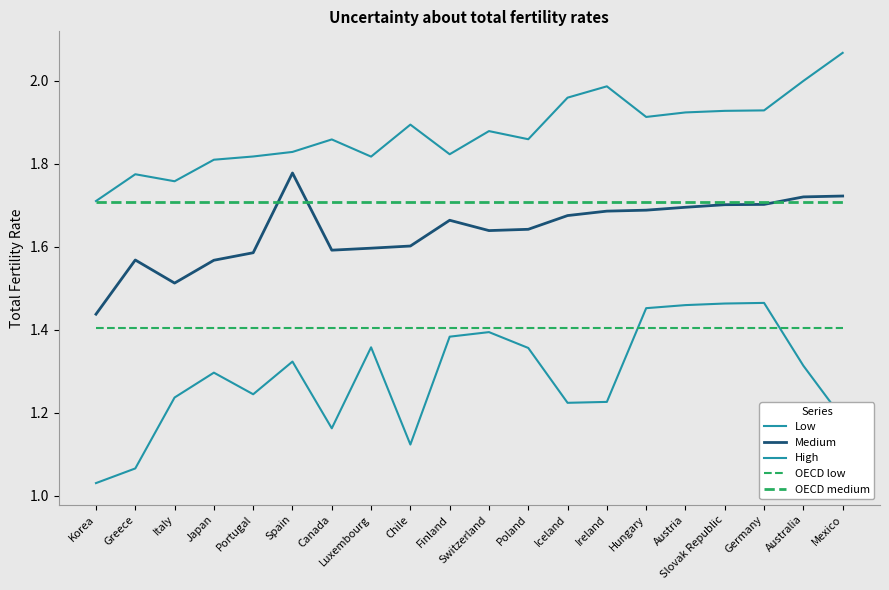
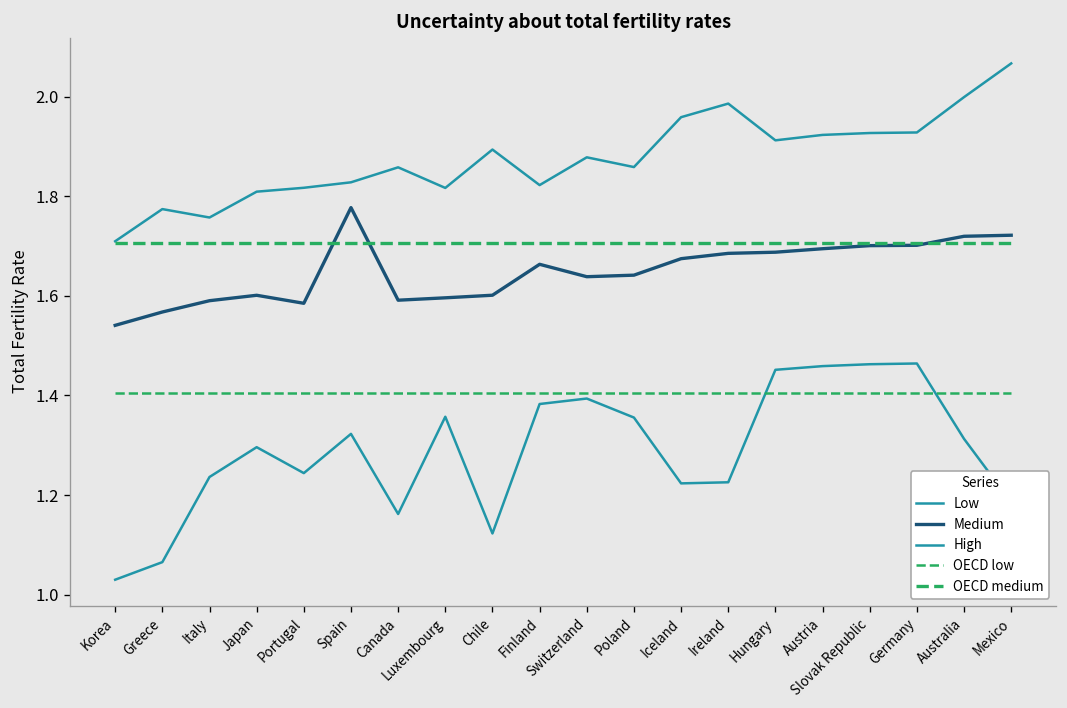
  {
    "Medium": {
-     "Korea": 1.44,
+     "Korea": 1.54,
      "Greece": 1.57,
-     "Italy": 1.51,
-     "Japan": 1.57,
+     "Italy": 1.59,
+     "Japan": 1.60,
      "Portugal": 1.59,
      "Spain": 1.78,
      "Canada": 1.59,
      "Luxembourg": 1.60,
      "Chile": 1.60,
      "Finland": 1.66,
      "Switzerland": 1.64,
      "Poland": 1.64,
      "Iceland": 1.67,
      "Ireland": 1.69,
      "Hungary": 1.69,
      "Austria": 1.69,
      "Australia": 1.72,
      "Mexico": 1.72
    }
  }
